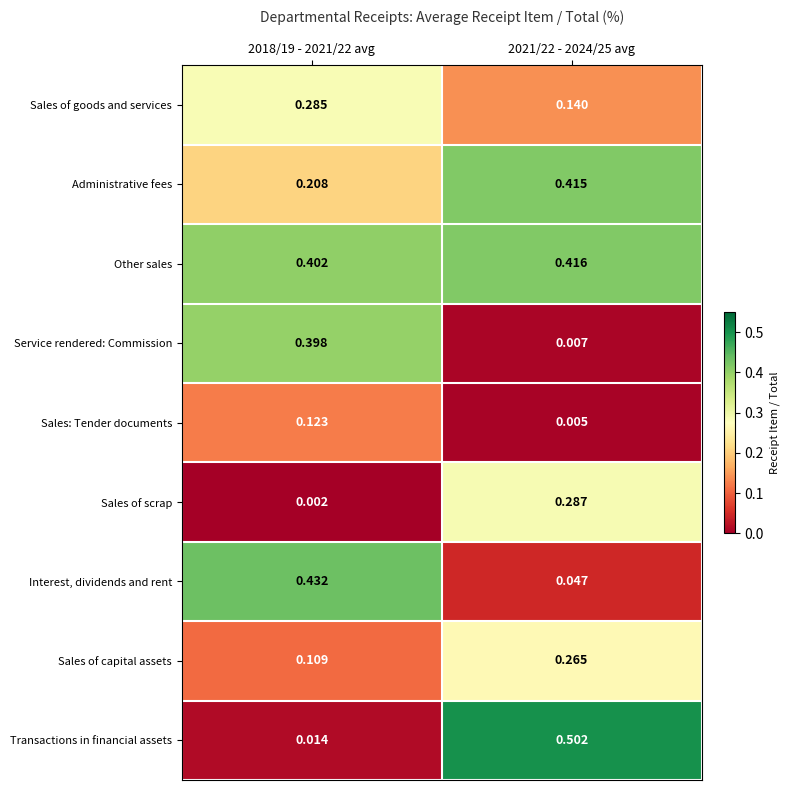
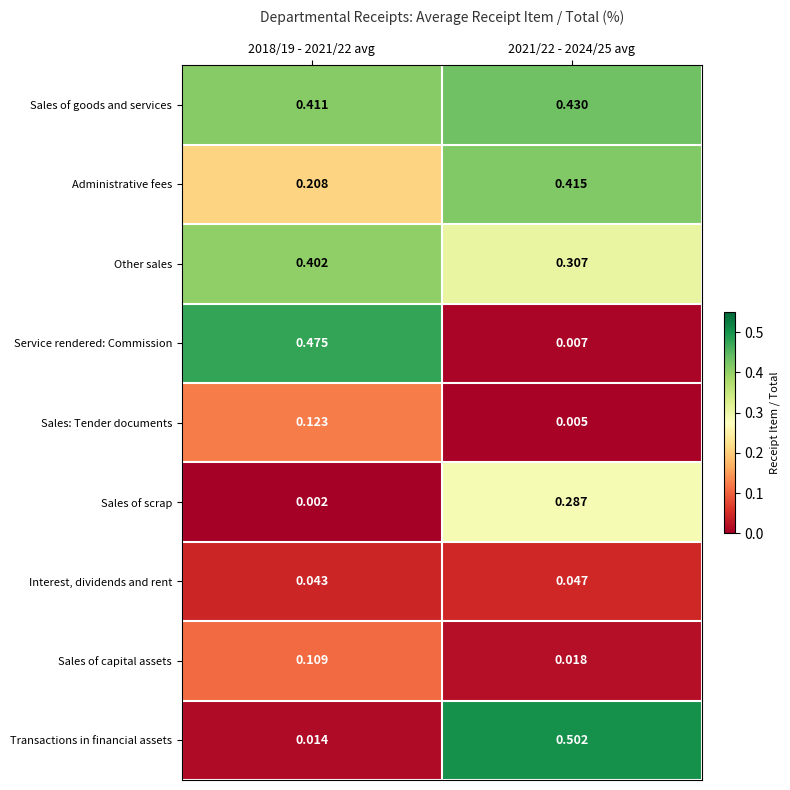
  {
    "Sales of goods and services": {
-     "2018/19 - 2021/22 avg": 0.285,
-     "2021/22 - 2024/25 avg": 0.140
+     "2018/19 - 2021/22 avg": 0.411,
+     "2021/22 - 2024/25 avg": 0.430
    },
    "Administrative fees": {
      "2018/19 - 2021/22 avg": 0.208,
      "2021/22 - 2024/25 avg": 0.415
    },
    "Other sales": {
      "2018/19 - 2021/22 avg": 0.402,
-     "2021/22 - 2024/25 avg": 0.416
+     "2021/22 - 2024/25 avg": 0.307
    },
    "Service rendered: Commission": {
-     "2018/19 - 2021/22 avg": 0.398,
+     "2018/19 - 2021/22 avg": 0.475,
      "2021/22 - 2024/25 avg": 0.007
    },
    "Sales: Tender documents": {
      "2018/19 - 2021/22 avg": 0.123,
      "2021/22 - 2024/25 avg": 0.005
    },
    "Sales of scrap": {
      "2018/19 - 2021/22 avg": 0.002,
      "2021/22 - 2024/25 avg": 0.287
    },
    "Interest, dividends and rent": {
-     "2018/19 - 2021/22 avg": 0.432,
+     "2018/19 - 2021/22 avg": 0.043,
      "2021/22 - 2024/25 avg": 0.047
    },
    "Sales of capital assets": {
      "2018/19 - 2021/22 avg": 0.109,
-     "2021/22 - 2024/25 avg": 0.265
+     "2021/22 - 2024/25 avg": 0.018
    },
    "Transactions in financial assets": {
      "2018/19 - 2021/22 avg": 0.014,
      "2021/22 - 2024/25 avg": 0.502
    }
  }
